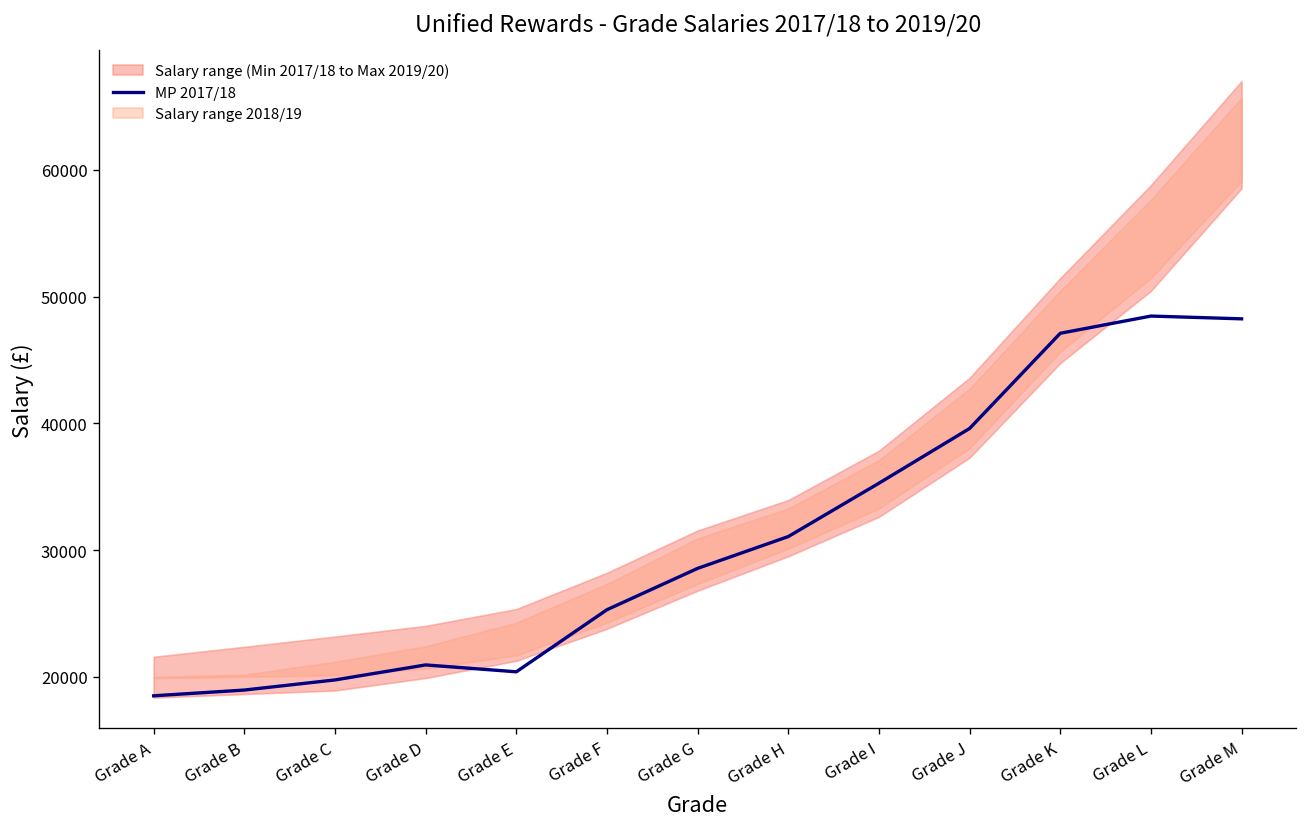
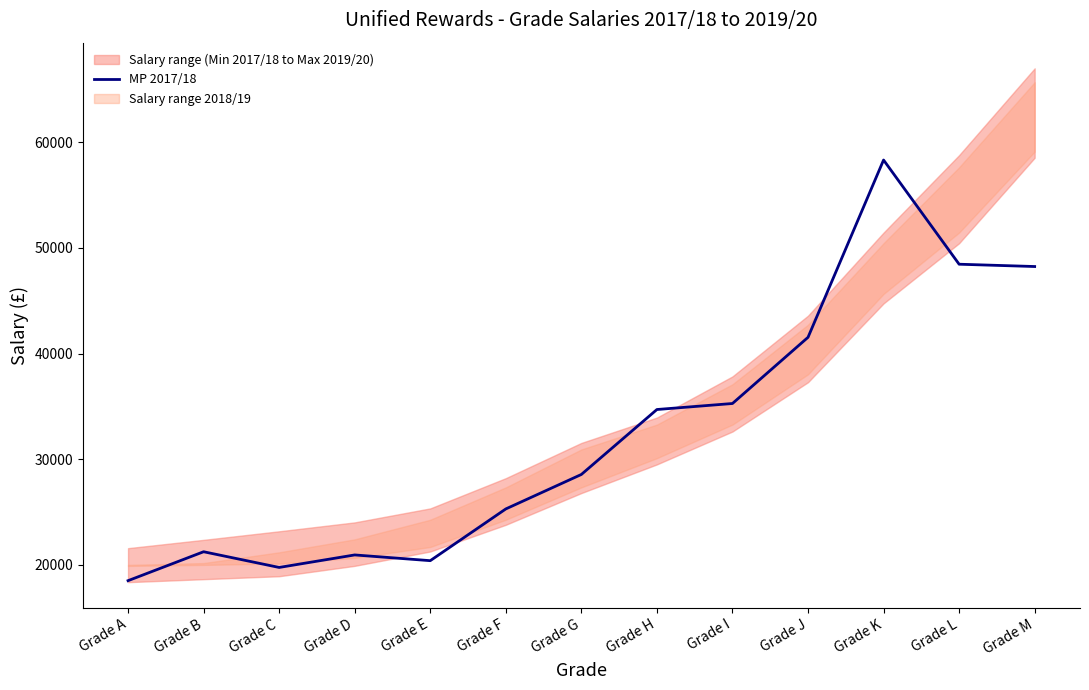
  {
    "MP 2017/18": {
      "Grade A": 18500,
-     "Grade B": 19000,
+     "Grade B": 21300,
      "Grade C": 19800,
      "Grade D": 21000,
      "Grade E": 20400,
      "Grade F": 25300,
      "Grade G": 28600,
-     "Grade H": 31100,
+     "Grade H": 34700,
      "Grade I": 35300,
-     "Grade J": 39600,
-     "Grade K": 47100,
+     "Grade J": 41500,
+     "Grade K": 58300,
      "Grade L": 48500,
      "Grade M": 48200
    }
  }
